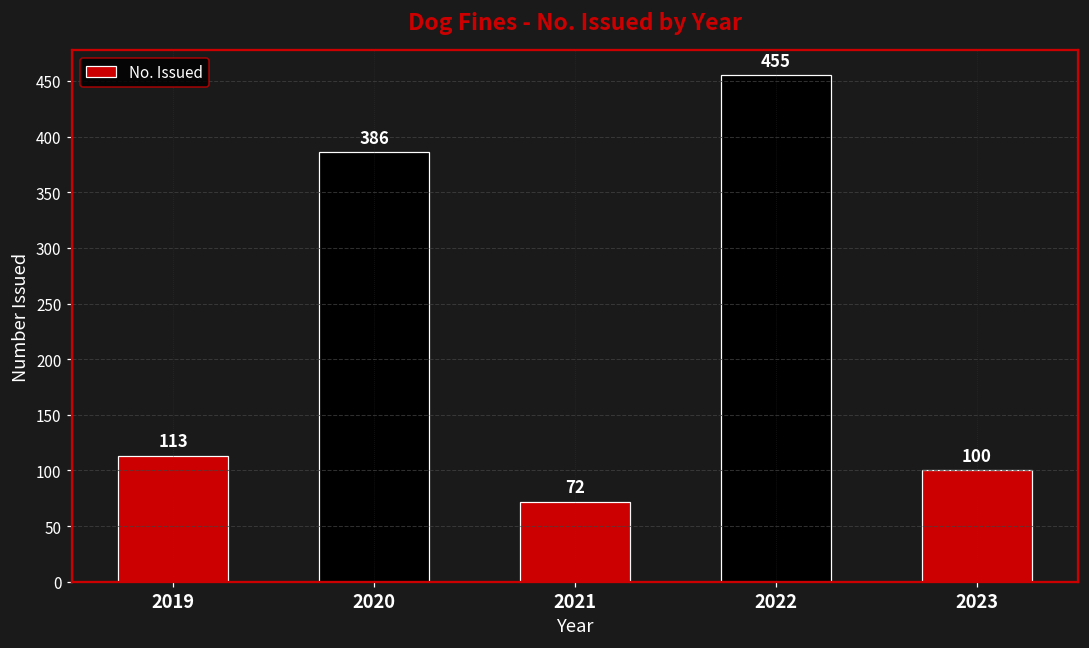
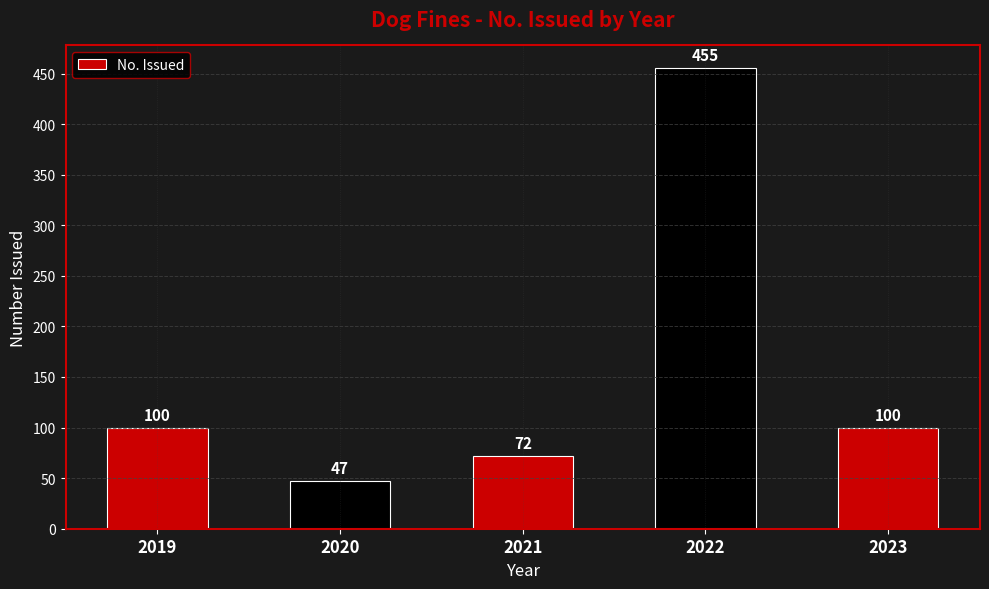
  {
-   "2019": 113,
-   "2020": 386,
+   "2019": 100,
+   "2020": 47,
    "2021": 72,
    "2022": 455,
    "2023": 100
  }
